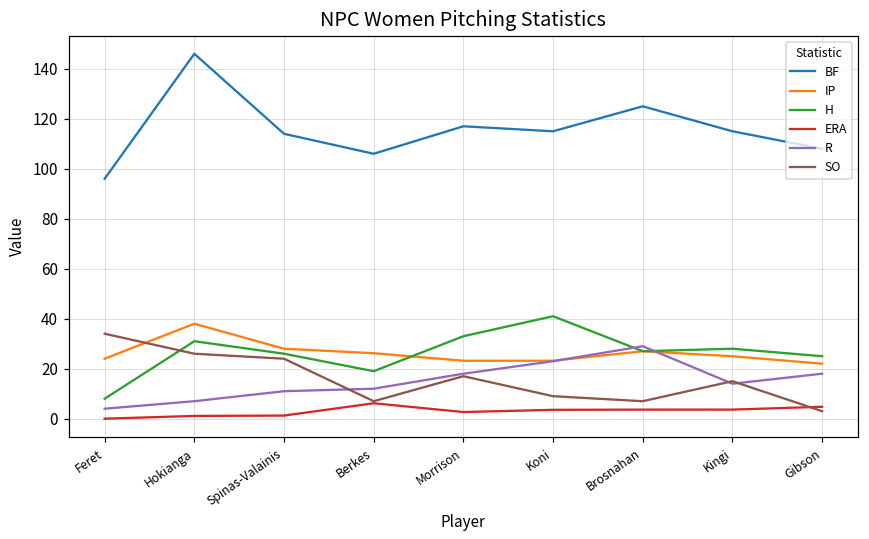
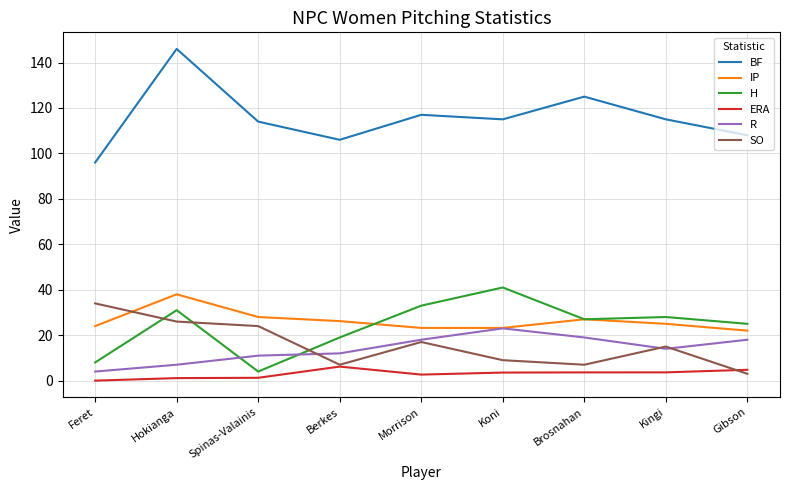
  {
    "BF": {
      "Feret": 96,
      "Hokianga": 146,
      "Spinas-Valainis": 114,
      "Berkes": 106,
      "Morrison": 117,
      "Koni": 115,
      "Brosnahan": 125,
      "Kingi": 115
    },
    "IP": {
      "Feret": 24,
      "Hokianga": 38,
      "Spinas-Valainis": 28,
      "Berkes": 26,
      "Morrison": 23,
      "Kingi": 25,
      "Gibson": 22
    },
    "H": {
      "Feret": 8,
      "Hokianga": 31,
-     "Spinas-Valainis": 26,
+     "Spinas-Valainis": 4,
      "Berkes": 19,
      "Morrison": 33,
      "Koni": 41,
      "Kingi": 28,
      "Gibson": 25
    },
    "ERA": {
      "Feret": 0,
      "Hokianga": 1,
      "Spinas-Valainis": 1,
      "Morrison": 3,
      "Koni": 4,
      "Brosnahan": 4,
      "Kingi": 4,
      "Gibson": 5
    },
    "R": {
      "Feret": 4,
      "Hokianga": 7,
      "Spinas-Valainis": 11,
      "Berkes": 12,
-     "Brosnahan": 29,
+     "Brosnahan": 19,
      "Gibson": 18
    },
    "SO": {
      "Feret": 34,
      "Hokianga": 26,
      "Spinas-Valainis": 24,
      "Koni": 9,
      "Brosnahan": 7,
      "Gibson": 3
    }
  }
